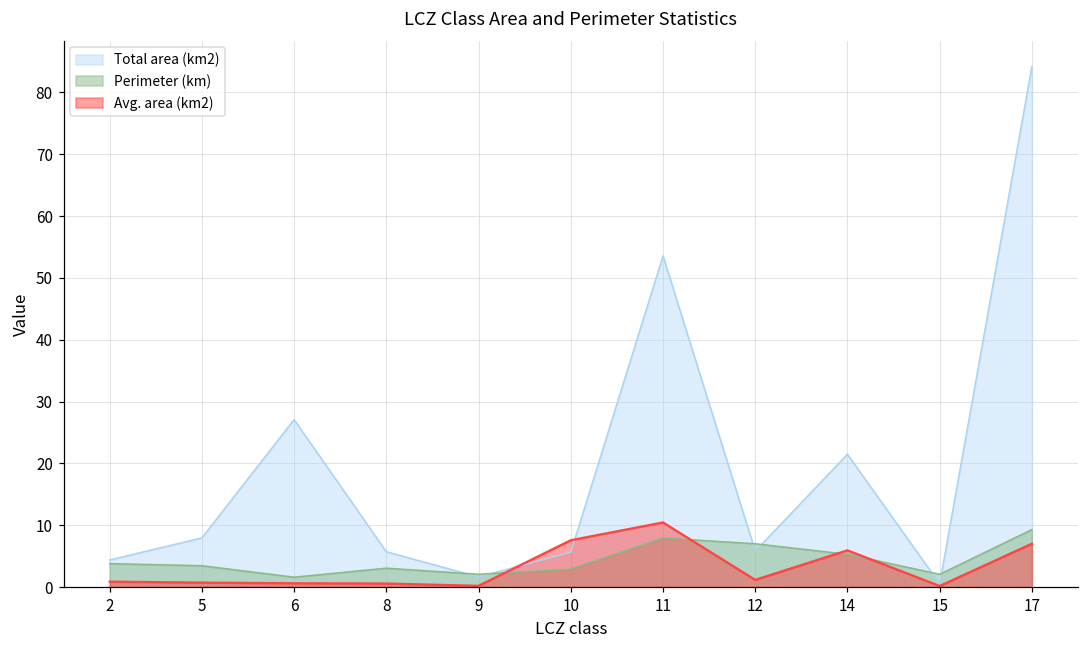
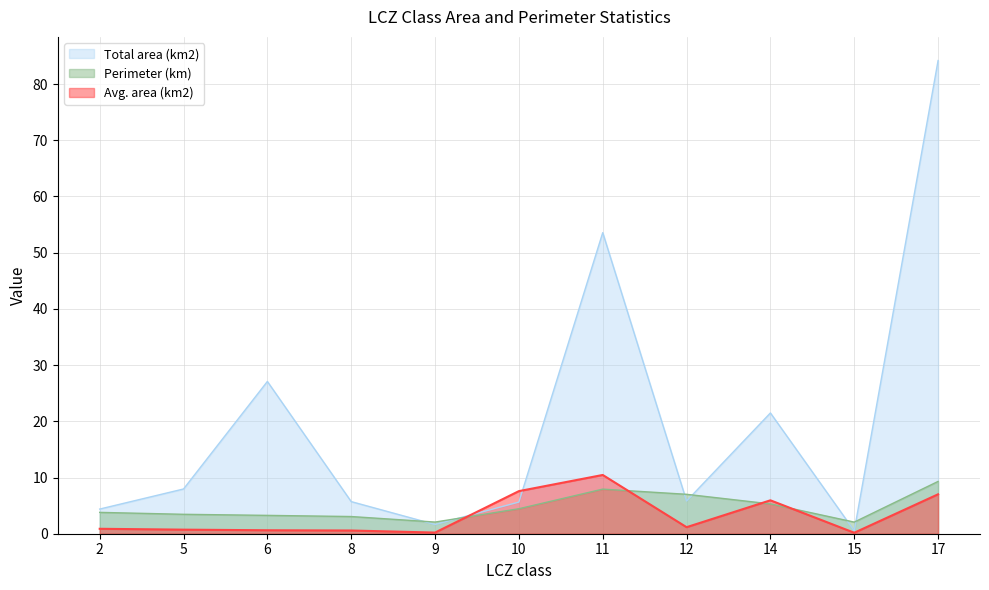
  {
    "Total area (km2)": {
      "2": 4,
      "5": 8,
      "6": 27,
      "8": 6,
      "10": 6,
      "11": 54,
      "12": 6,
      "14": 21,
      "17": 84
    },
    "Perimeter (km)": {
      "2": 4,
      "5": 3,
-     "6": 2,
+     "6": 3,
      "8": 3,
-     "10": 3,
+     "10": 4,
      "11": 8,
      "12": 7,
      "14": 5,
      "15": 2,
      "17": 9
    },
    "Avg. area (km2)": {
      "2": 1,
      "5": 1,
      "6": 1,
      "8": 1,
      "9": 0,
      "10": 8,
      "11": 10,
      "12": 1,
      "14": 6,
      "17": 7
    }
  }
